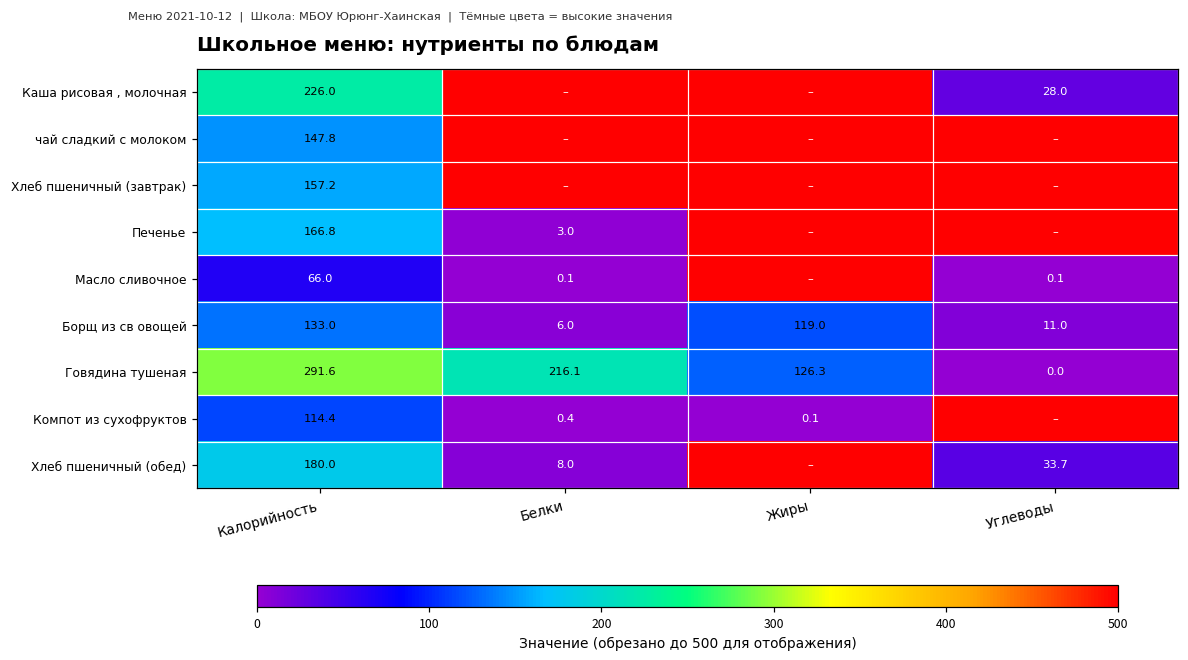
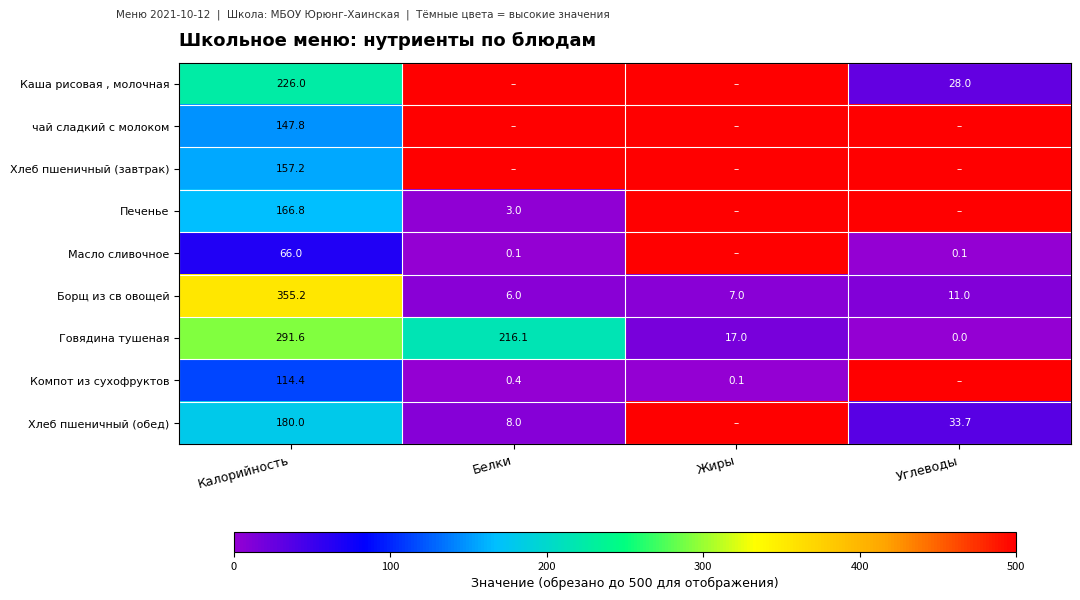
  {
    "Каша рисовая , молочная": {
      "Калорийность": 226.0,
      "Углеводы": 28.0
    },
    "чай сладкий с молоком": {
      "Калорийность": 147.8
    },
    "Хлеб пшеничный (завтрак)": {
      "Калорийность": 157.2
    },
    "Печенье": {
      "Калорийность": 166.8,
      "Белки": 3.0
    },
    "Масло сливочное": {
      "Калорийность": 66.0,
      "Белки": 0.1,
      "Углеводы": 0.1
    },
    "Борщ из св овощей": {
-     "Калорийность": 133.0,
+     "Калорийность": 355.2,
      "Белки": 6.0,
-     "Жиры": 119.0,
+     "Жиры": 7.0,
      "Углеводы": 11.0
    },
    "Говядина тушеная": {
      "Калорийность": 291.6,
      "Белки": 216.1,
-     "Жиры": 126.3,
+     "Жиры": 17.0,
      "Углеводы": 0.0
    },
    "Компот из сухофруктов": {
      "Калорийность": 114.4,
      "Белки": 0.4,
      "Жиры": 0.1
    },
    "Хлеб пшеничный (обед)": {
      "Калорийность": 180.0,
      "Белки": 8.0,
      "Углеводы": 33.7
    }
  }
